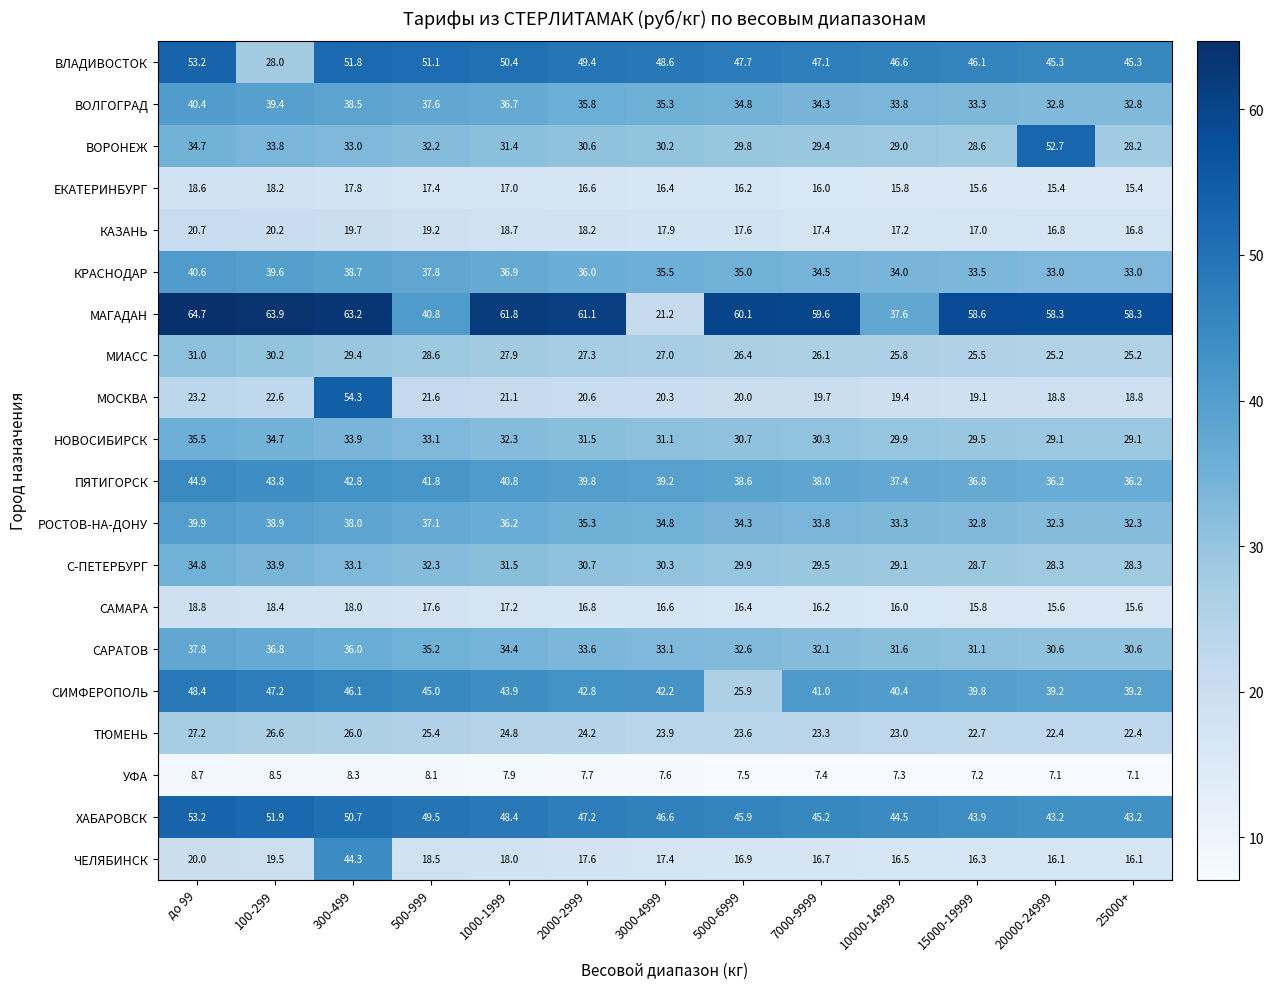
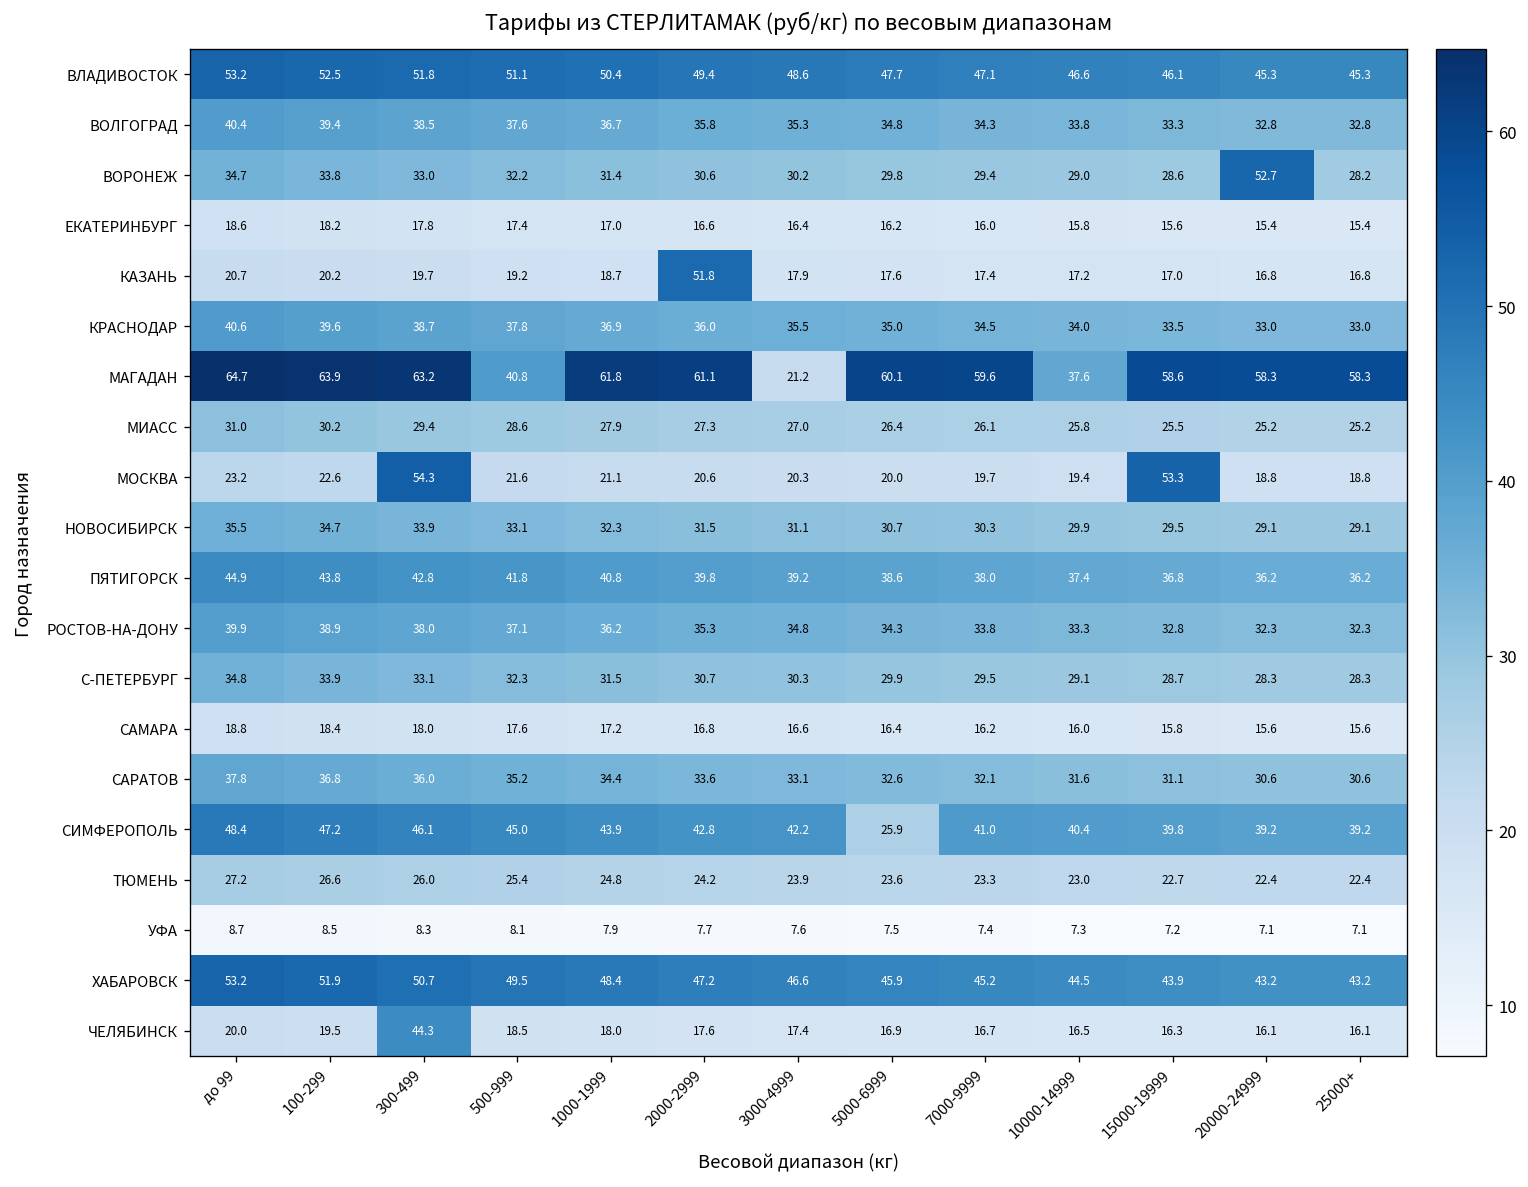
  {
    "ВЛАДИВОСТОК": {
      "до 99": 53.2,
-     "100-299": 28.0,
+     "100-299": 52.5,
      "300-499": 51.8,
      "500-999": 51.1,
      "1000-1999": 50.4,
      "2000-2999": 49.4,
      "3000-4999": 48.6,
      "5000-6999": 47.7,
      "7000-9999": 47.1,
      "10000-14999": 46.6,
      "15000-19999": 46.1,
      "20000-24999": 45.3,
      "25000+": 45.3
    },
    "КАЗАНЬ": {
      "до 99": 20.7,
      "100-299": 20.2,
      "300-499": 19.7,
      "500-999": 19.2,
      "1000-1999": 18.7,
-     "2000-2999": 18.2,
+     "2000-2999": 51.8,
      "3000-4999": 17.9,
      "5000-6999": 17.6,
      "7000-9999": 17.4,
      "10000-14999": 17.2,
      "15000-19999": 17.0,
      "20000-24999": 16.8,
      "25000+": 16.8
    },
    "МОСКВА": {
      "до 99": 23.2,
      "100-299": 22.6,
      "300-499": 54.3,
      "500-999": 21.6,
      "1000-1999": 21.1,
      "2000-2999": 20.6,
      "3000-4999": 20.3,
      "5000-6999": 20.0,
      "7000-9999": 19.7,
      "10000-14999": 19.4,
-     "15000-19999": 19.1,
+     "15000-19999": 53.3,
      "20000-24999": 18.8,
      "25000+": 18.8
    }
  }
